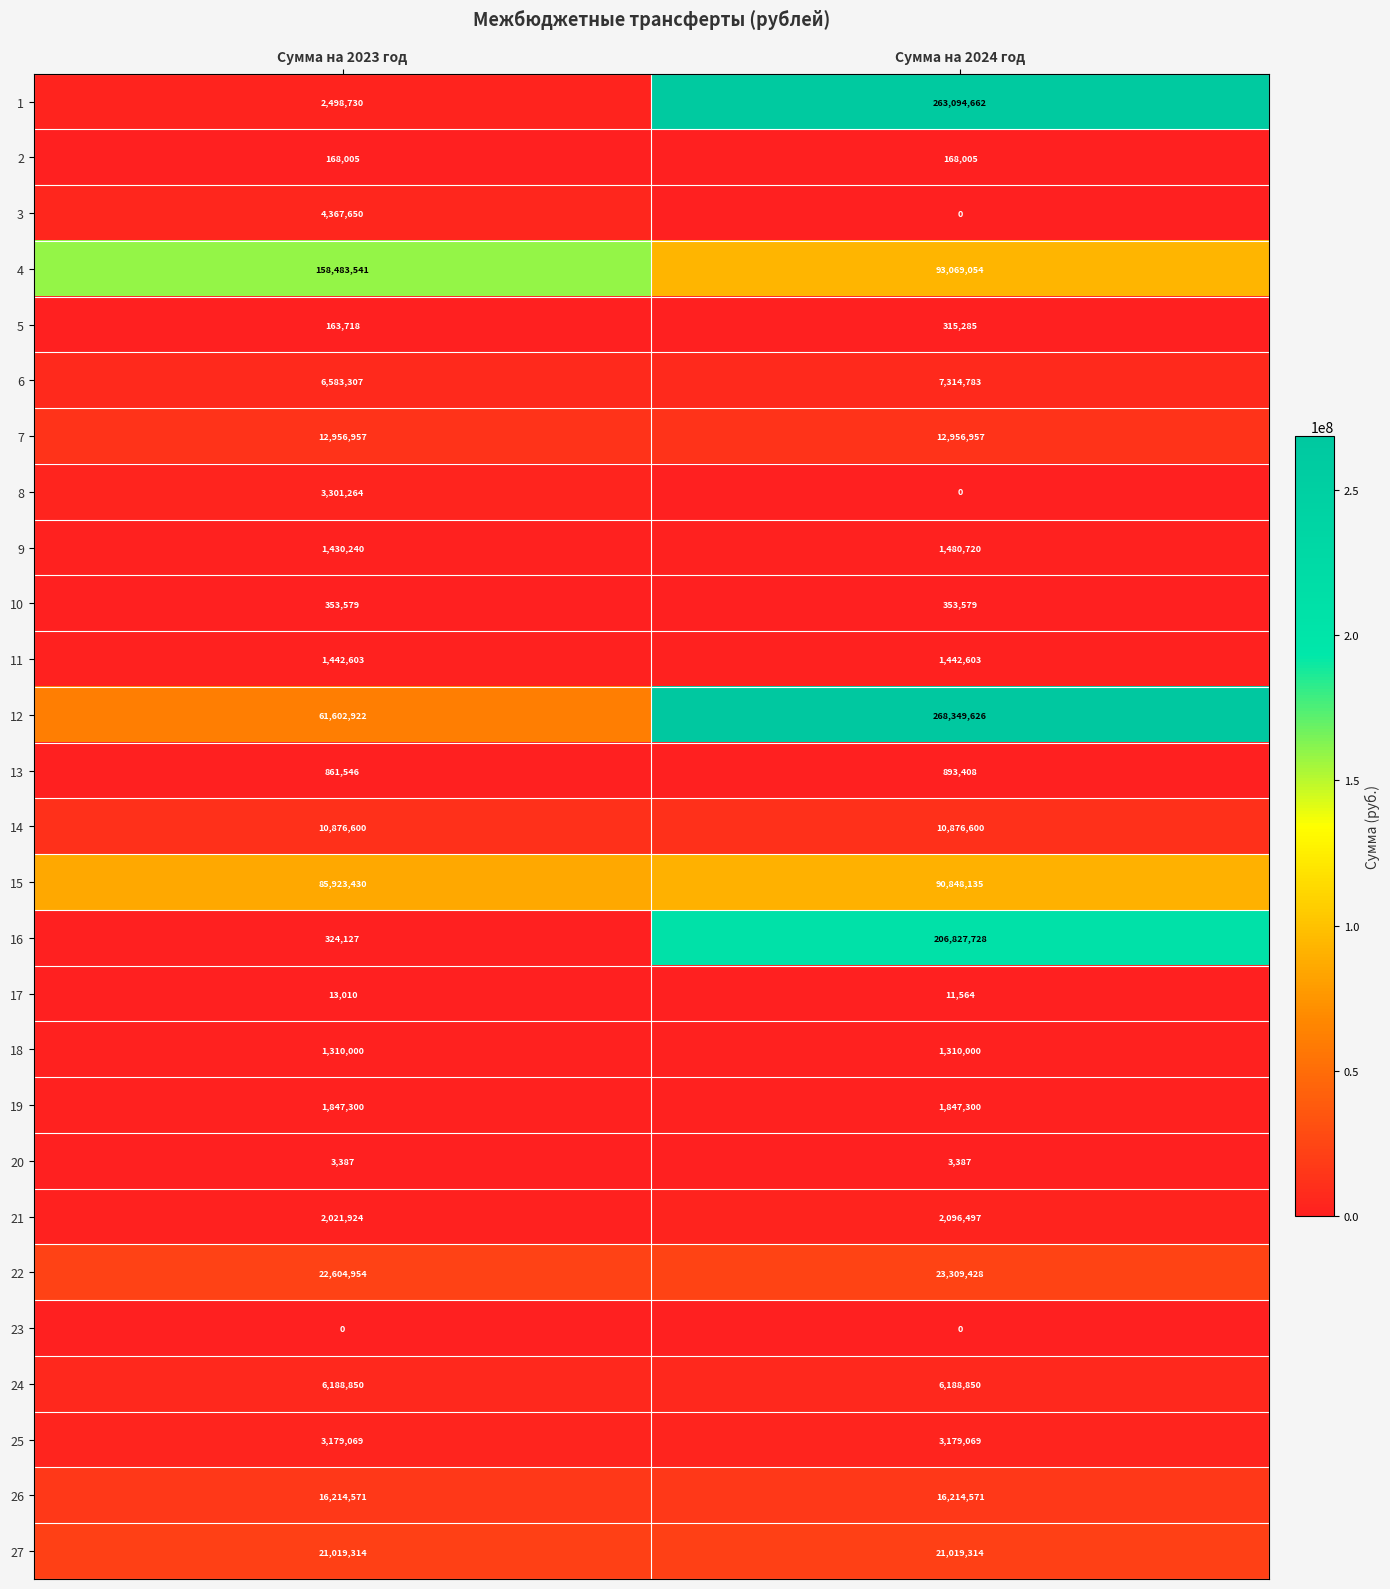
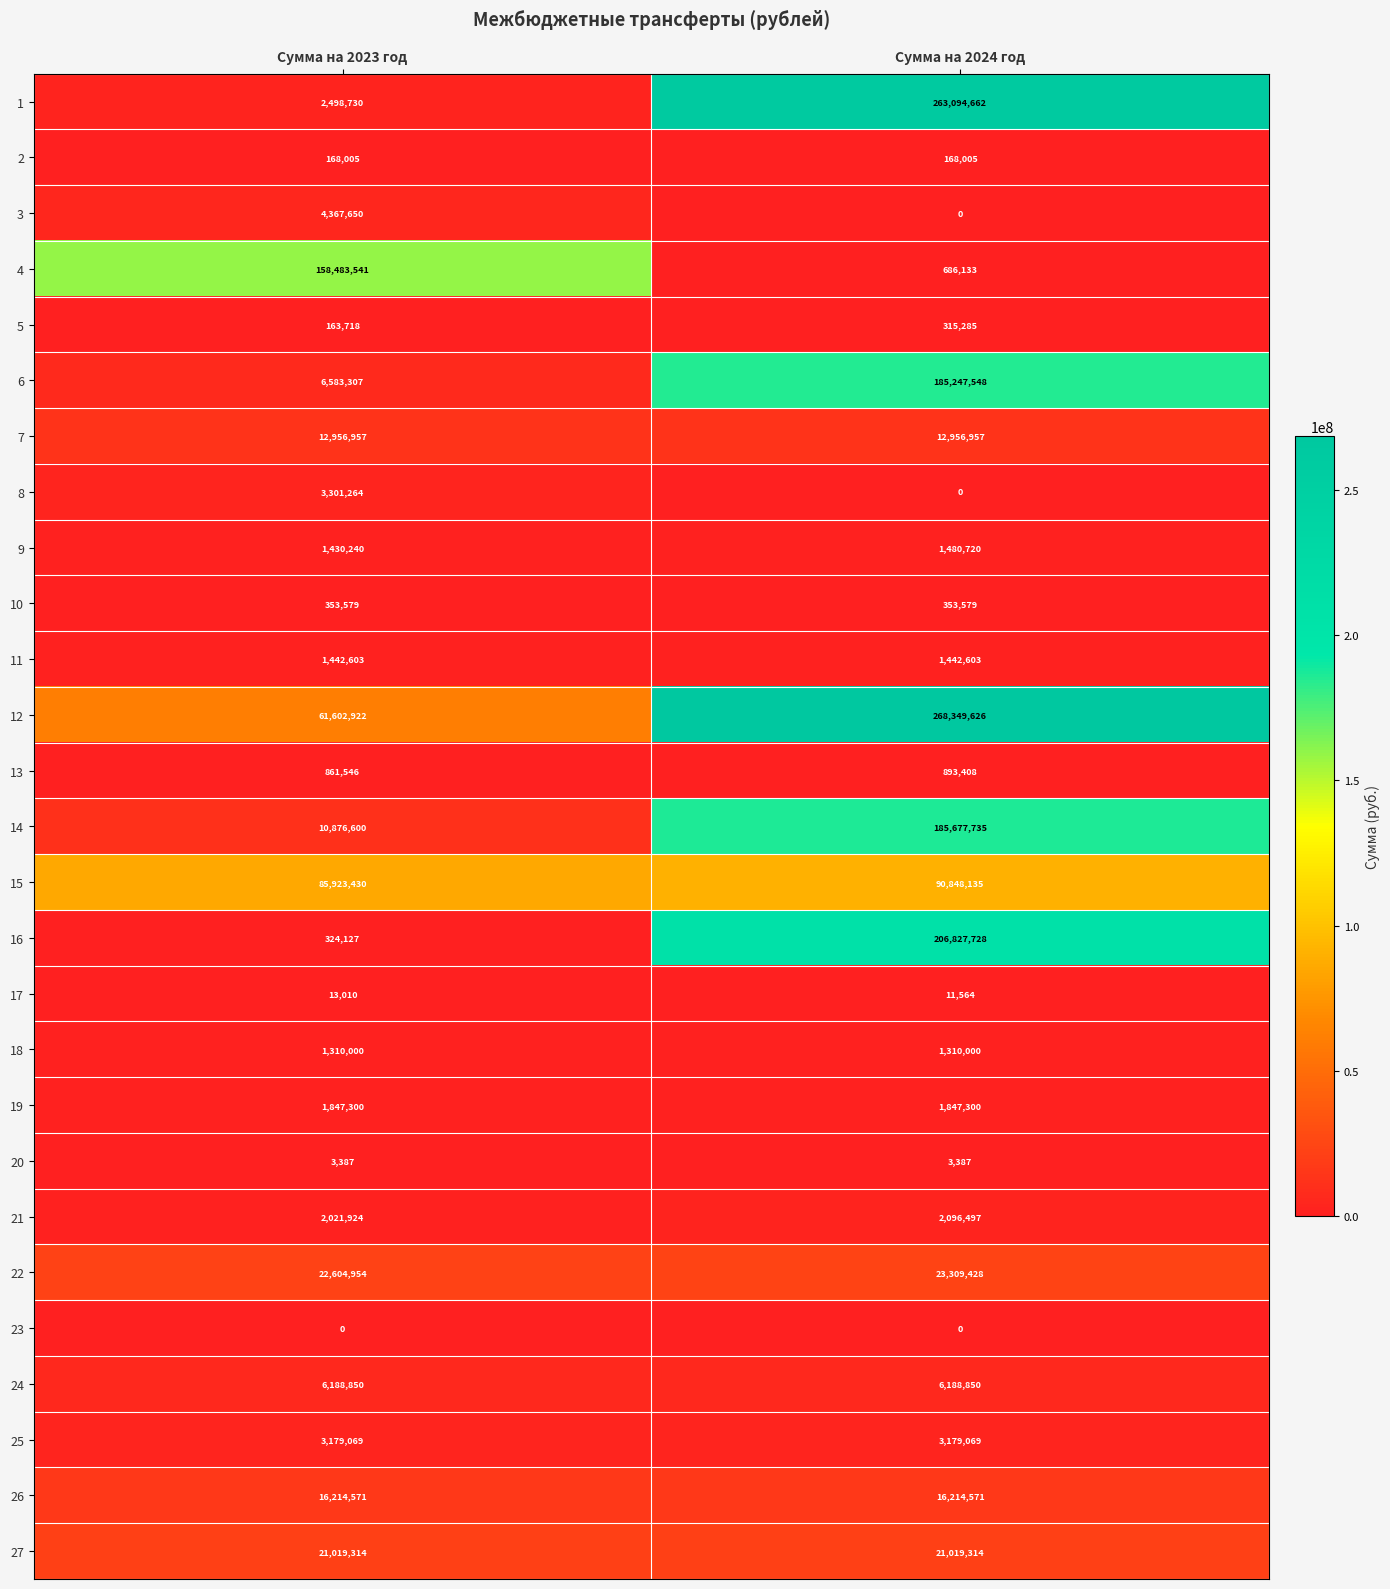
  {
    "1": {
      "Сумма на 2023 год": "2,498,730",
      "Сумма на 2024 год": "263,094,662"
    },
    "2": {
      "Сумма на 2023 год": "168,005",
      "Сумма на 2024 год": "168,005"
    },
    "3": {
      "Сумма на 2023 год": "4,367,650",
      "Сумма на 2024 год": "0"
    },
    "4": {
      "Сумма на 2023 год": "158,483,541",
-     "Сумма на 2024 год": "93,069,054"
+     "Сумма на 2024 год": "686,133"
    },
    "5": {
      "Сумма на 2023 год": "163,718",
      "Сумма на 2024 год": "315,285"
    },
    "6": {
      "Сумма на 2023 год": "6,583,307",
-     "Сумма на 2024 год": "7,314,783"
+     "Сумма на 2024 год": "185,247,548"
    },
    "7": {
      "Сумма на 2023 год": "12,956,957",
      "Сумма на 2024 год": "12,956,957"
    },
    "8": {
      "Сумма на 2023 год": "3,301,264",
      "Сумма на 2024 год": "0"
    },
    "9": {
      "Сумма на 2023 год": "1,430,240",
      "Сумма на 2024 год": "1,480,720"
    },
    "10": {
      "Сумма на 2023 год": "353,579",
      "Сумма на 2024 год": "353,579"
    },
    "11": {
      "Сумма на 2023 год": "1,442,603",
      "Сумма на 2024 год": "1,442,603"
    },
    "12": {
      "Сумма на 2023 год": "61,602,922",
      "Сумма на 2024 год": "268,349,626"
    },
    "13": {
      "Сумма на 2023 год": "861,546",
      "Сумма на 2024 год": "893,408"
    },
    "14": {
      "Сумма на 2023 год": "10,876,600",
-     "Сумма на 2024 год": "10,876,600"
+     "Сумма на 2024 год": "185,677,735"
    },
    "15": {
      "Сумма на 2023 год": "85,923,430",
      "Сумма на 2024 год": "90,848,135"
    },
    "16": {
      "Сумма на 2023 год": "324,127",
      "Сумма на 2024 год": "206,827,728"
    },
    "17": {
      "Сумма на 2023 год": "13,010",
      "Сумма на 2024 год": "11,564"
    },
    "18": {
      "Сумма на 2023 год": "1,310,000",
      "Сумма на 2024 год": "1,310,000"
    },
    "19": {
      "Сумма на 2023 год": "1,847,300",
      "Сумма на 2024 год": "1,847,300"
    },
    "20": {
      "Сумма на 2023 год": "3,387",
      "Сумма на 2024 год": "3,387"
    },
    "21": {
      "Сумма на 2023 год": "2,021,924",
      "Сумма на 2024 год": "2,096,497"
    },
    "22": {
      "Сумма на 2023 год": "22,604,954",
      "Сумма на 2024 год": "23,309,428"
    },
    "23": {
      "Сумма на 2023 год": "0",
      "Сумма на 2024 год": "0"
    },
    "24": {
      "Сумма на 2023 год": "6,188,850",
      "Сумма на 2024 год": "6,188,850"
    },
    "25": {
      "Сумма на 2023 год": "3,179,069",
      "Сумма на 2024 год": "3,179,069"
    },
    "26": {
      "Сумма на 2023 год": "16,214,571",
      "Сумма на 2024 год": "16,214,571"
    },
    "27": {
      "Сумма на 2023 год": "21,019,314",
      "Сумма на 2024 год": "21,019,314"
    }
  }
